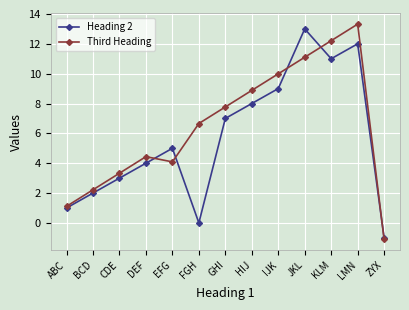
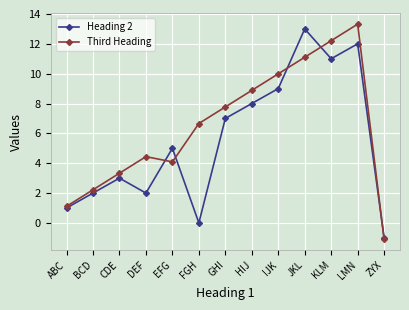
  {
    "Heading 2": {
      "BCD": 2,
      "CDE": 3,
-     "DEF": 4,
+     "DEF": 2,
      "EFG": 5,
      "FGH": 0,
      "GHI": 7,
      "HIJ": 8,
      "IJK": 9,
      "JKL": 13,
      "KLM": 11,
      "LMN": 12
    },
    "Third Heading": {
      "BCD": 2.2,
      "CDE": 3.3,
      "DEF": 4.4,
      "EFG": 4,
      "FGH": 6.7,
      "GHI": 7.8,
      "HIJ": 9,
      "IJK": 10,
      "JKL": 11,
      "KLM": 12.2,
      "LMN": 13.3
    }
  }
